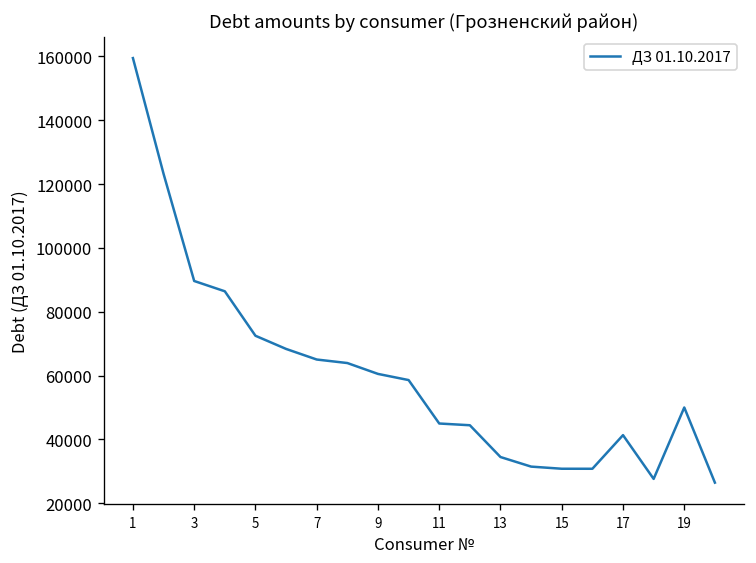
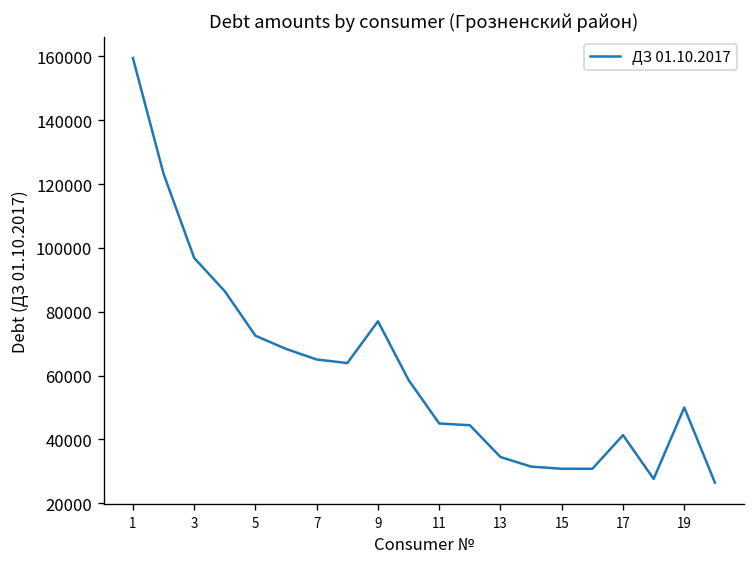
  {
    "1": 159000,
-   "3": 90000,
+   "3": 97000,
    "5": 72000,
    "7": 65000,
-   "9": 61000,
+   "9": 77000,
    "11": 45000,
    "13": 34000,
    "15": 31000,
    "17": 41000,
    "19": 50000
  }
